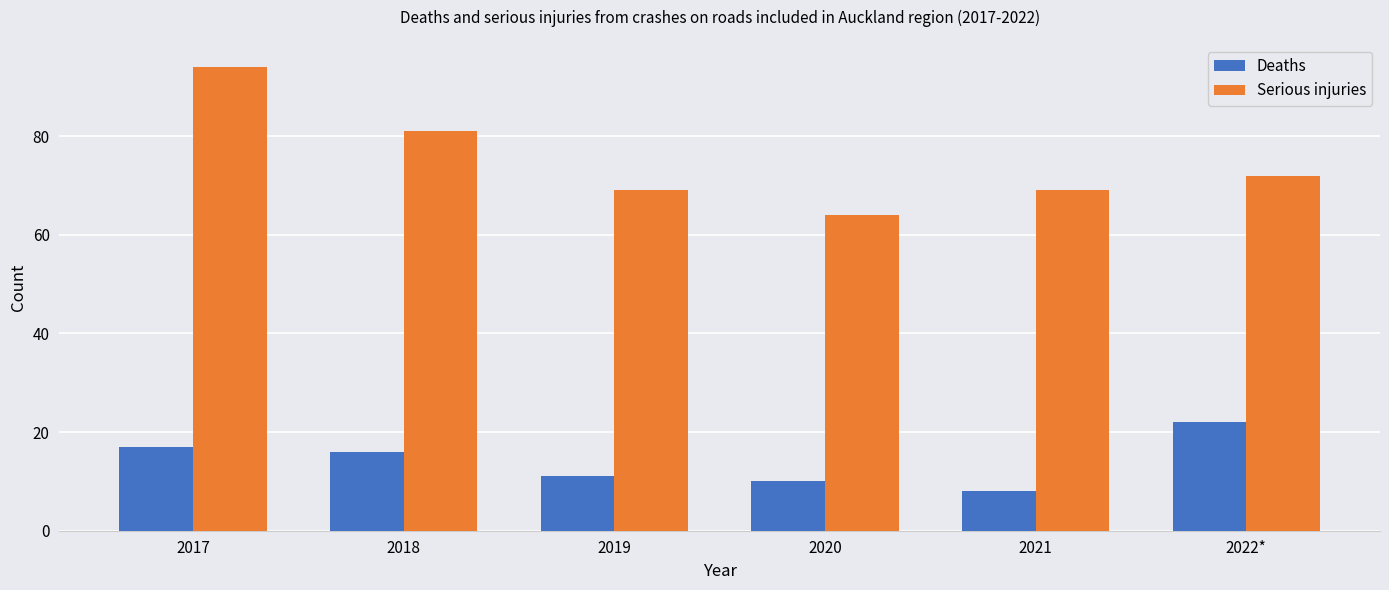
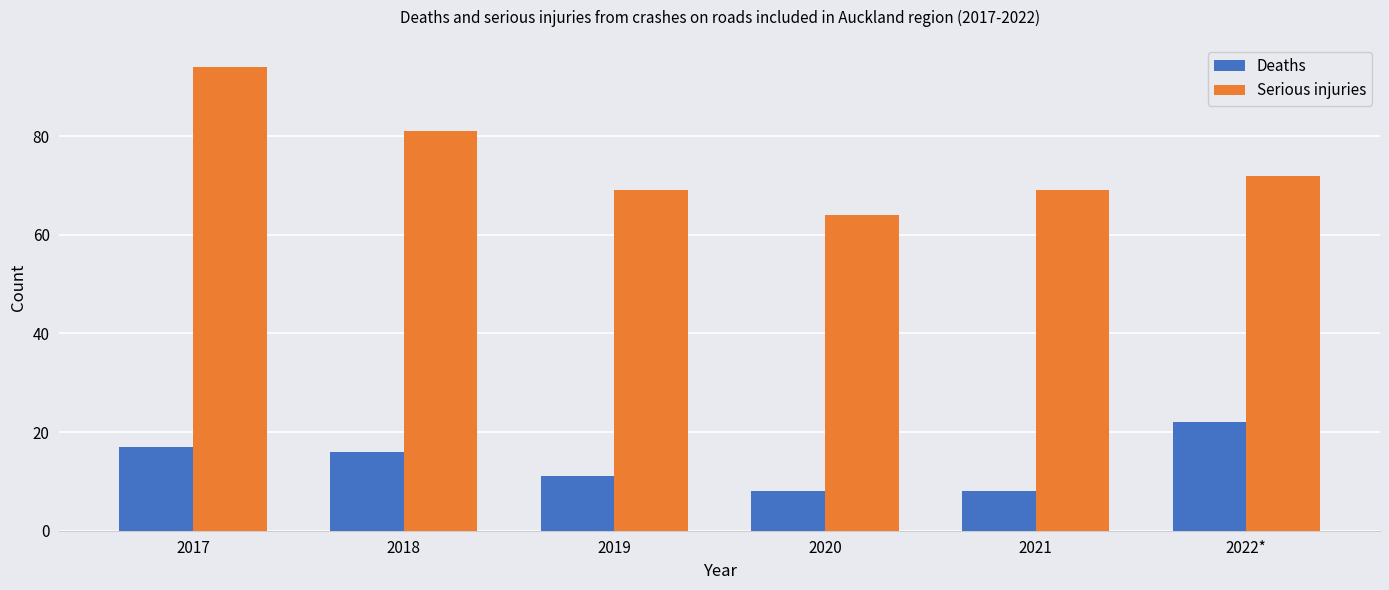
  {
    "Deaths": {
      "2017": 17,
      "2018": 16,
      "2019": 11,
-     "2020": 10,
+     "2020": 8,
      "2021": 8,
      "2022*": 22
    },
    "Serious injuries": {
      "2017": 94,
      "2018": 81,
      "2019": 69,
      "2020": 64,
      "2021": 69,
      "2022*": 72
    }
  }
